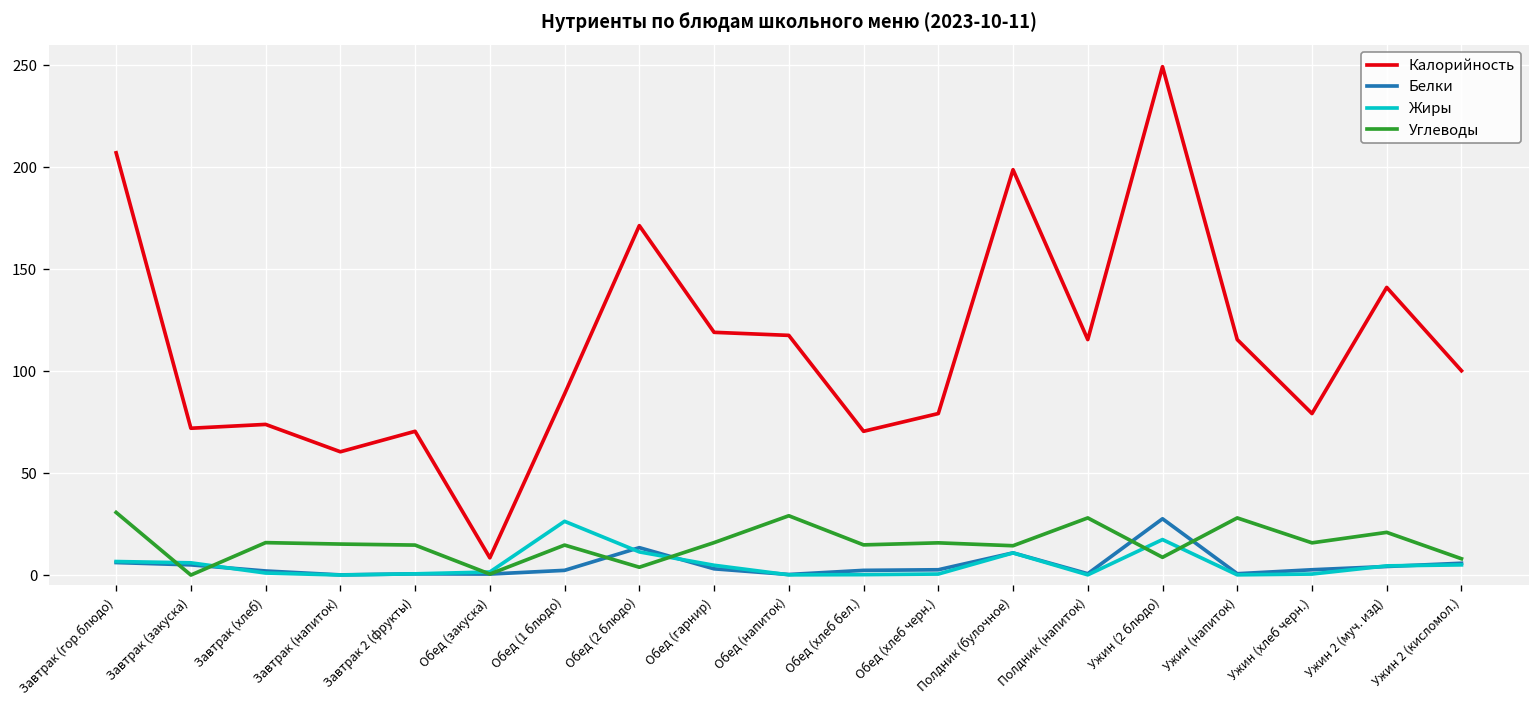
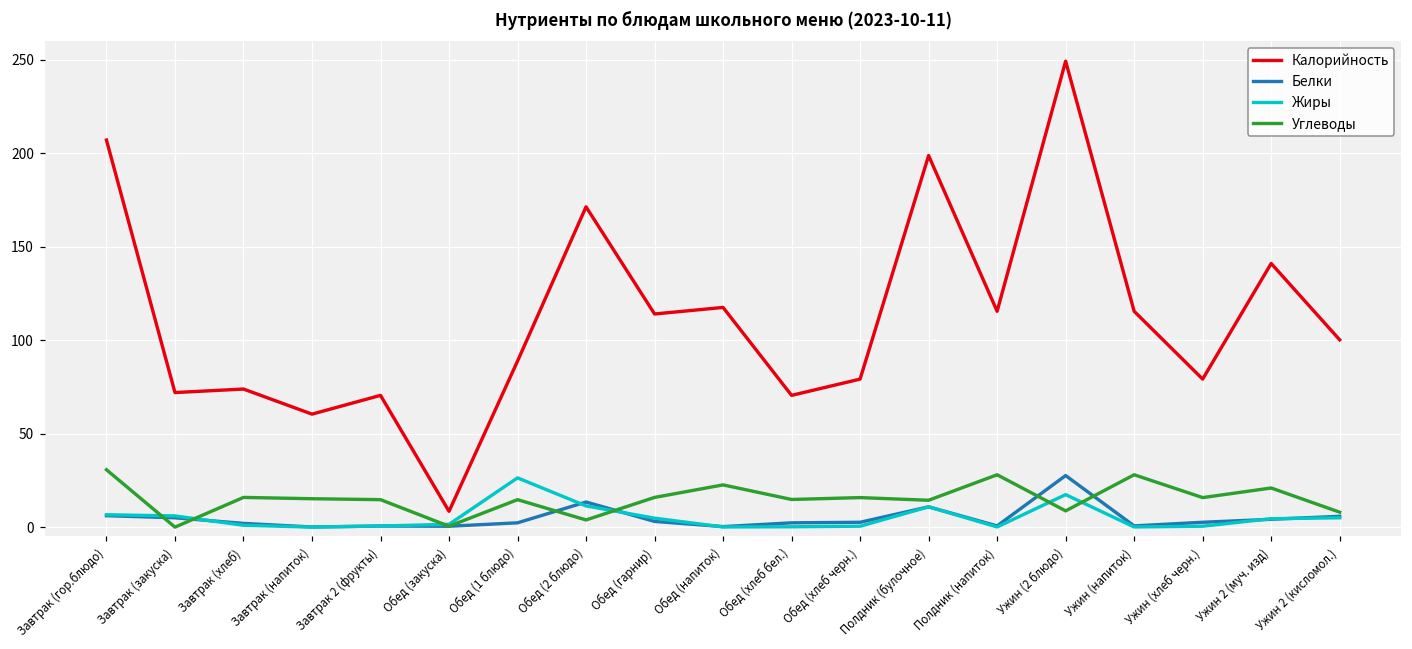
  {
    "Калорийность": {
      "Завтрак (гор.блюдо)": 207,
      "Завтрак (закуска)": 72,
      "Завтрак (хлеб)": 74,
      "Завтрак (напиток)": 60,
      "Завтрак 2 (фрукты)": 71,
      "Обед (закуска)": 8,
      "Обед (1 блюдо)": 89,
      "Обед (2 блюдо)": 171,
-     "Обед (гарнир)": 119,
+     "Обед (гарнир)": 114,
      "Обед (напиток)": 118,
      "Обед (хлеб бел.)": 71,
      "Обед (хлеб черн.)": 79,
      "Полдник (булочное)": 199,
      "Полдник (напиток)": 115,
      "Ужин (2 блюдо)": 249,
      "Ужин (напиток)": 115,
      "Ужин (хлеб черн.)": 79,
      "Ужин 2 (муч. изд)": 141,
      "Ужин 2 (кисломол.)": 100
    },
    "Белки": {
      "Обед (1 блюдо)": 2,
      "Обед (2 блюдо)": 13,
      "Обед (гарнир)": 3,
      "Обед (хлеб бел.)": 2,
      "Обед (хлеб черн.)": 3,
      "Ужин (2 блюдо)": 28,
      "Ужин (хлеб черн.)": 3
    },
    "Жиры": {
      "Обед (1 блюдо)": 26,
      "Обед (2 блюдо)": 11,
      "Обед (гарнир)": 5,
      "Обед (хлеб бел.)": 0,
      "Обед (хлеб черн.)": 1,
      "Ужин (2 блюдо)": 17,
      "Ужин (хлеб черн.)": 1
    },
    "Углеводы": {
      "Завтрак (гор.блюдо)": 31,
      "Завтрак (закуска)": 0,
      "Завтрак (хлеб)": 16,
      "Завтрак (напиток)": 15,
      "Завтрак 2 (фрукты)": 15,
      "Обед (1 блюдо)": 15,
      "Обед (2 блюдо)": 4,
      "Обед (гарнир)": 16,
-     "Обед (напиток)": 29,
+     "Обед (напиток)": 23,
      "Обед (хлеб бел.)": 15,
      "Обед (хлеб черн.)": 16,
      "Полдник (булочное)": 14,
      "Полдник (напиток)": 28,
      "Ужин (2 блюдо)": 9,
      "Ужин (напиток)": 28,
      "Ужин (хлеб черн.)": 16,
      "Ужин 2 (муч. изд)": 21,
      "Ужин 2 (кисломол.)": 8
    }
  }
